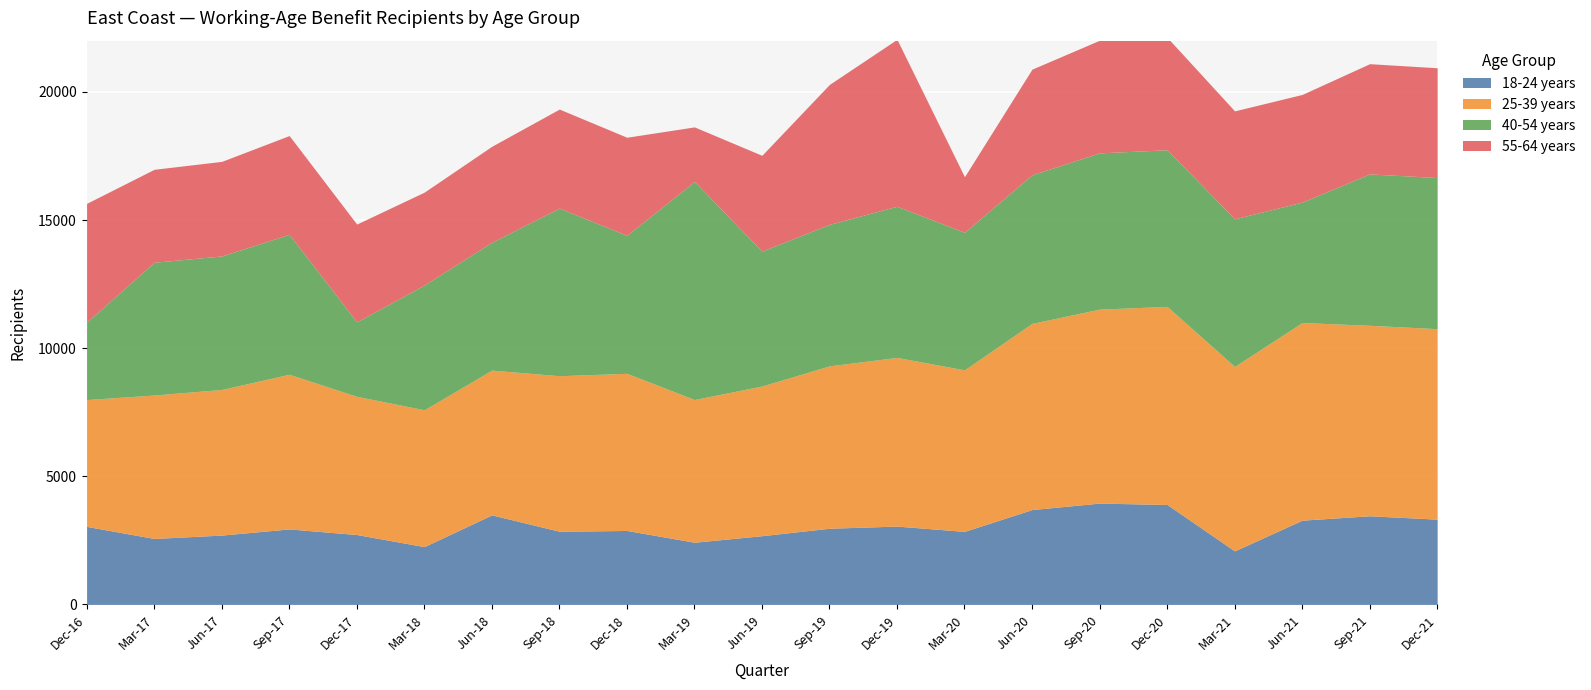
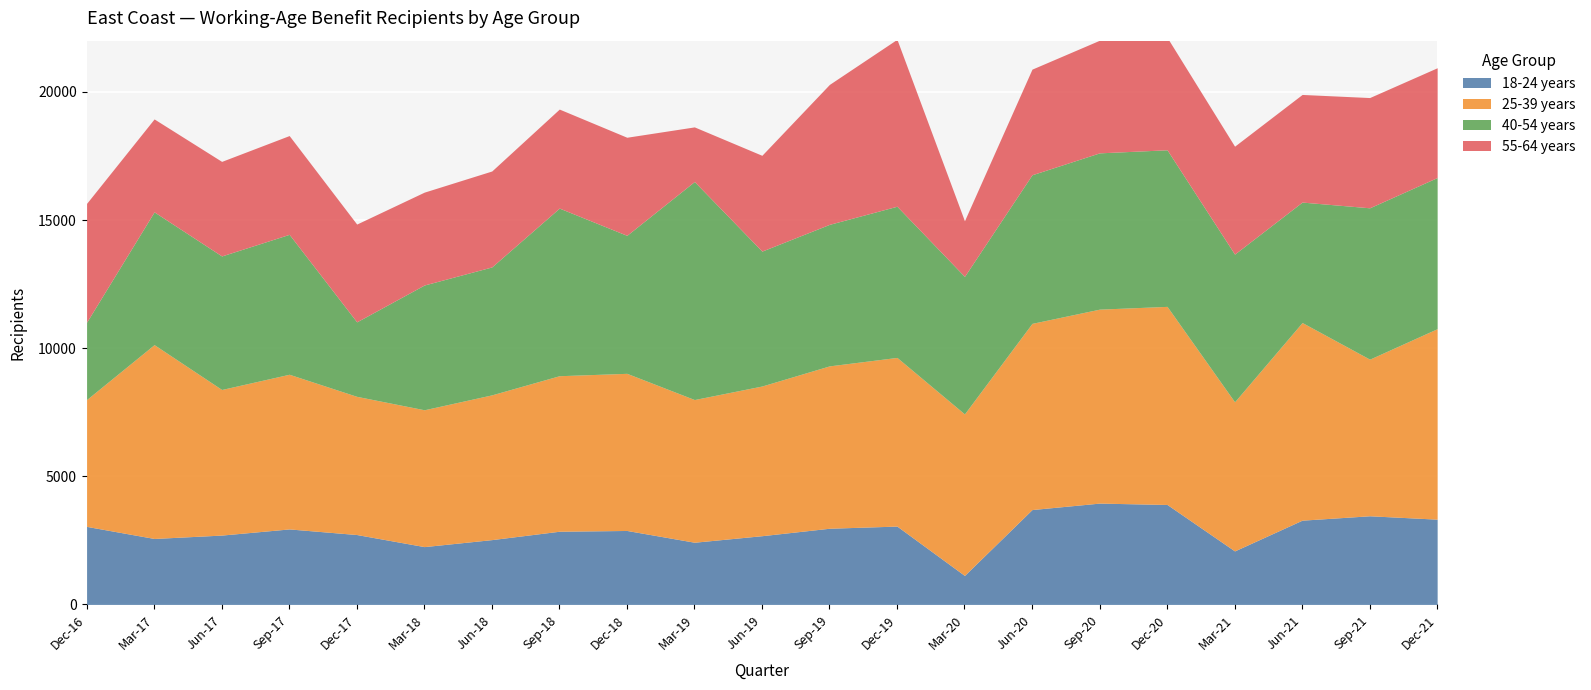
  {
    "18-24 years": {
      "Dec-16": 3000,
      "Mar-17": 2600,
      "Jun-17": 2700,
      "Sep-17": 2900,
      "Dec-17": 2700,
      "Mar-18": 2300,
-     "Jun-18": 3500,
+     "Jun-18": 2500,
      "Sep-18": 2900,
      "Dec-18": 2900,
      "Mar-19": 2400,
      "Jun-19": 2700,
      "Sep-19": 3000,
      "Dec-19": 3100,
-     "Mar-20": 2900,
+     "Mar-20": 1100,
      "Jun-20": 3700,
      "Sep-20": 4000,
      "Dec-20": 3900,
      "Mar-21": 2100,
      "Jun-21": 3300,
      "Sep-21": 3500,
      "Dec-21": 3300
    },
    "25-39 years": {
      "Dec-16": 4900,
-     "Mar-17": 5600,
+     "Mar-17": 7600,
      "Jun-17": 5700,
      "Sep-17": 6000,
      "Dec-17": 5400,
      "Mar-18": 5300,
      "Jun-18": 5600,
      "Sep-18": 6100,
      "Dec-18": 6100,
      "Mar-19": 5600,
      "Jun-19": 5800,
      "Sep-19": 6300,
      "Dec-19": 6600,
      "Mar-20": 6300,
      "Jun-20": 7300,
      "Sep-20": 7600,
      "Dec-20": 7700,
-     "Mar-21": 7200,
+     "Mar-21": 5800,
      "Jun-21": 7700,
-     "Sep-21": 7400,
+     "Sep-21": 6100,
      "Dec-21": 7400
    },
    "40-54 years": {
      "Dec-16": 3000,
      "Mar-17": 5200,
      "Jun-17": 5200,
      "Sep-17": 5500,
      "Dec-17": 2900,
      "Mar-18": 4900,
      "Jun-18": 5000,
      "Sep-18": 6500,
      "Dec-18": 5400,
      "Mar-19": 8500,
      "Jun-19": 5300,
      "Sep-19": 5500,
      "Dec-19": 5900,
      "Mar-20": 5400,
      "Jun-20": 5800,
      "Sep-20": 6100,
      "Dec-20": 6100,
      "Mar-21": 5800,
      "Jun-21": 4700,
      "Sep-21": 5900,
      "Dec-21": 5900
    },
    "55-64 years": {
      "Dec-16": 4600,
      "Mar-17": 3600,
      "Jun-17": 3700,
      "Sep-17": 3900,
      "Dec-17": 3800,
      "Mar-18": 3600,
      "Jun-18": 3700,
      "Sep-18": 3900,
      "Dec-18": 3800,
      "Mar-19": 2100,
      "Jun-19": 3700,
      "Sep-19": 5500,
      "Dec-19": 6500,
      "Mar-20": 2200,
      "Jun-20": 4100,
      "Sep-20": 4400,
      "Mar-21": 4200,
      "Jun-21": 4200,
      "Sep-21": 4300,
      "Dec-21": 4300
    }
  }
